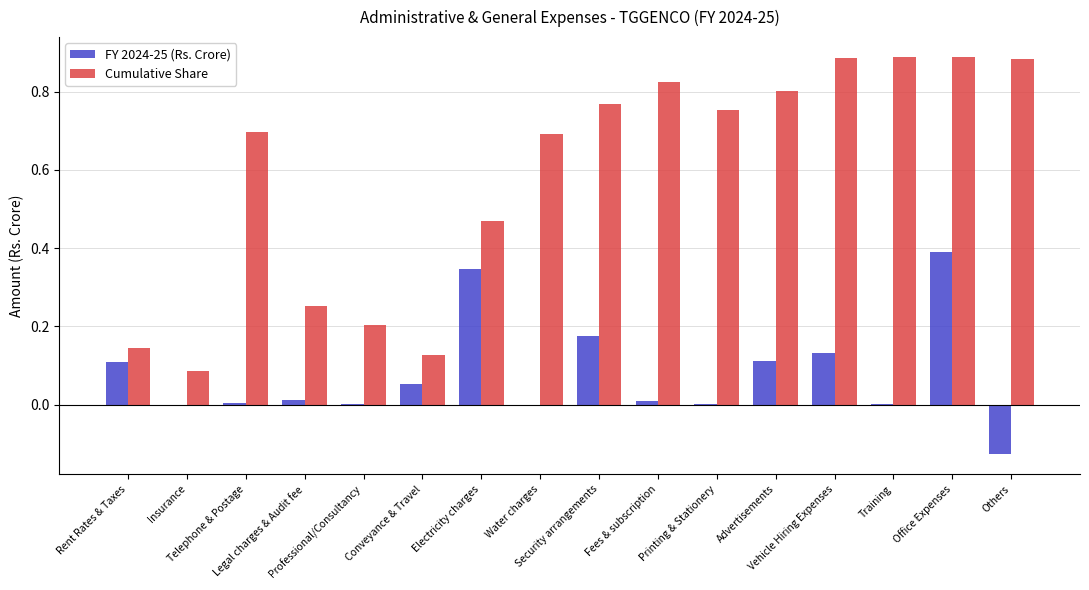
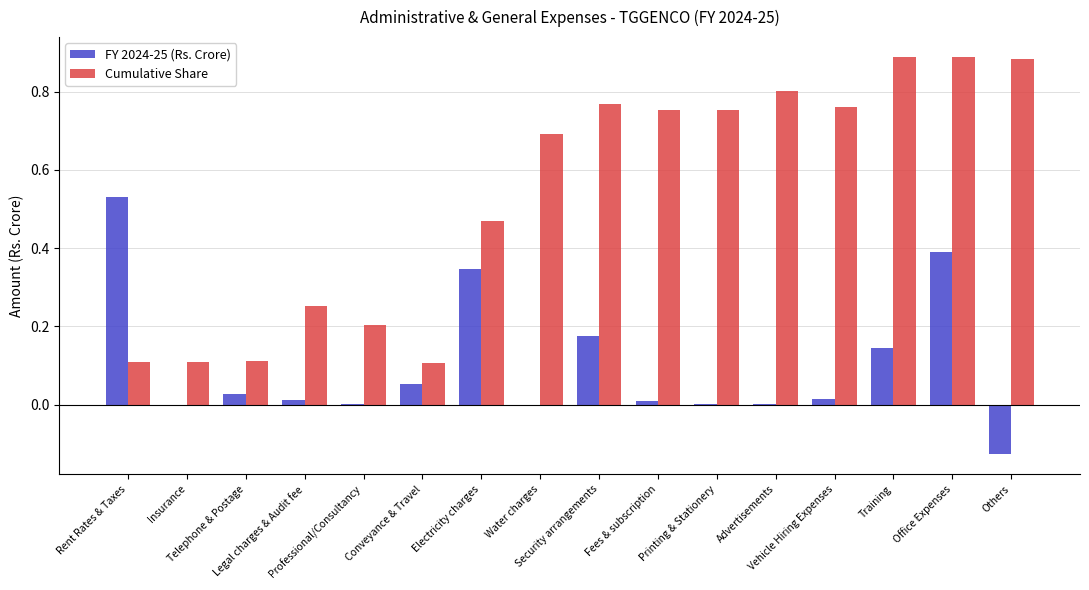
  {
    "FY 2024-25 (Rs. Crore)": {
-     "Rent Rates & Taxes": 0.11,
+     "Rent Rates & Taxes": 0.53,
      "Insurance": 0.00,
-     "Telephone & Postage": 0.00,
+     "Telephone & Postage": 0.03,
      "Legal charges & Audit fee": 0.01,
      "Conveyance & Travel": 0.05,
      "Electricity charges": 0.35,
      "Security arrangements": 0.18,
      "Fees & subscription": 0.01,
-     "Advertisements": 0.11,
-     "Vehicle Hiring Expenses": 0.13,
-     "Training": 0.00,
+     "Advertisements": 0.00,
+     "Vehicle Hiring Expenses": 0.01,
+     "Training": 0.15,
      "Office Expenses": 0.39,
      "Others": -0.13
    },
    "Cumulative Share": {
-     "Rent Rates & Taxes": 0.14,
-     "Insurance": 0.09,
-     "Telephone & Postage": 0.70,
+     "Rent Rates & Taxes": 0.11,
+     "Insurance": 0.11,
+     "Telephone & Postage": 0.11,
      "Legal charges & Audit fee": 0.25,
      "Professional/Consultancy": 0.20,
-     "Conveyance & Travel": 0.13,
+     "Conveyance & Travel": 0.11,
      "Electricity charges": 0.47,
      "Water charges": 0.69,
      "Security arrangements": 0.77,
-     "Fees & subscription": 0.83,
+     "Fees & subscription": 0.75,
      "Printing & Stationery": 0.75,
      "Advertisements": 0.80,
-     "Vehicle Hiring Expenses": 0.89,
+     "Vehicle Hiring Expenses": 0.76,
      "Training": 0.89,
      "Office Expenses": 0.89,
      "Others": 0.88
    }
  }
